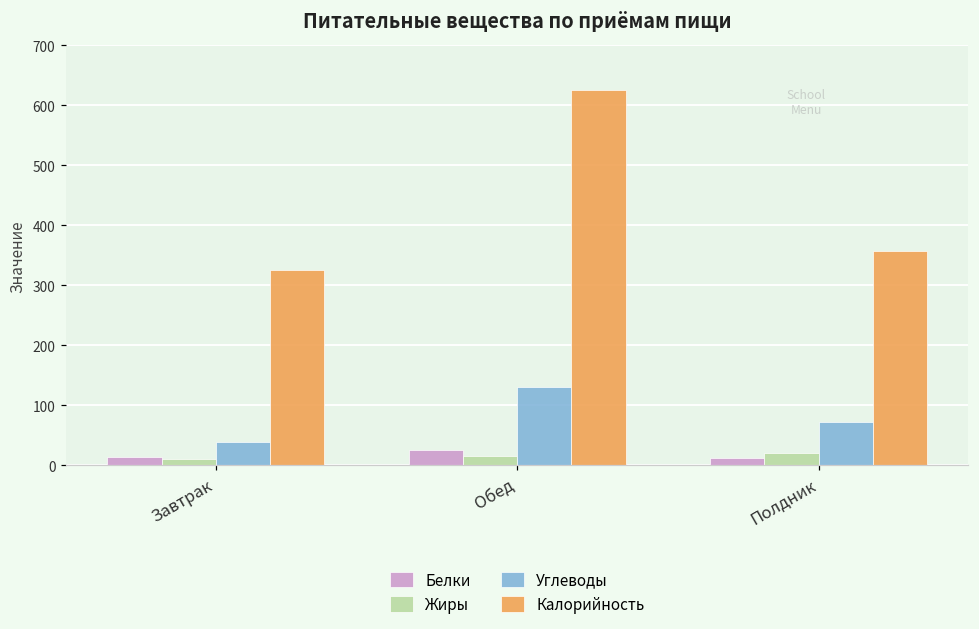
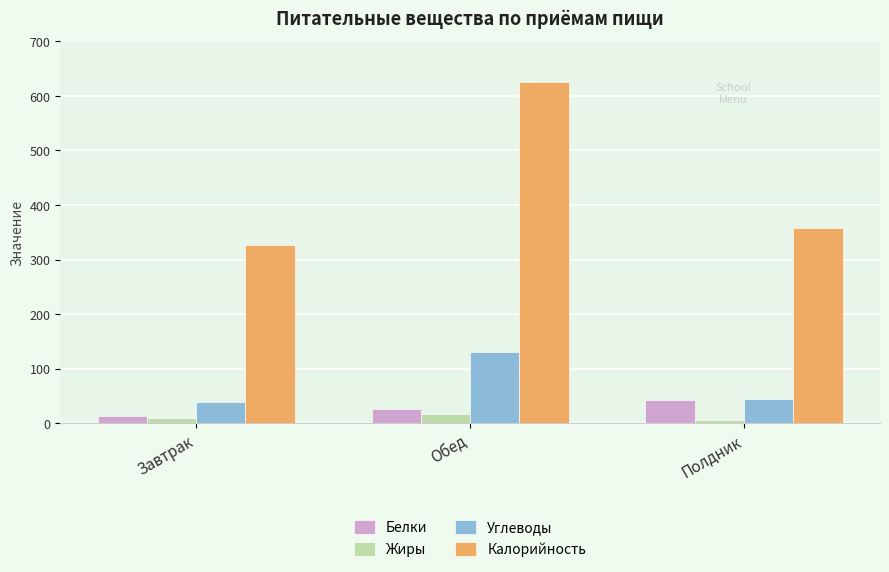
  {
    "Белки": {
      "Завтрак": 10,
      "Обед": 30,
-     "Полдник": 10
+     "Полдник": 40
    },
    "Жиры": {
      "Завтрак": 10,
      "Обед": 20,
-     "Полдник": 20
+     "Полдник": 10
    },
    "Углеводы": {
      "Завтрак": 40,
      "Обед": 130,
-     "Полдник": 70
+     "Полдник": 50
    },
    "Калорийность": {
      "Завтрак": 330,
      "Обед": 630,
      "Полдник": 360
    }
  }
